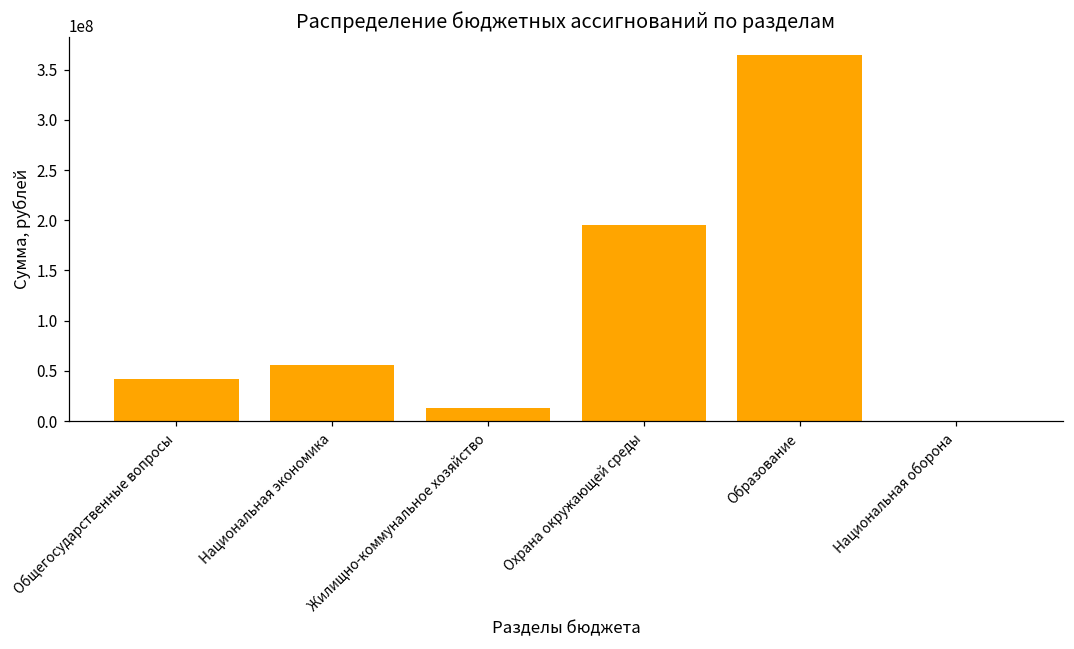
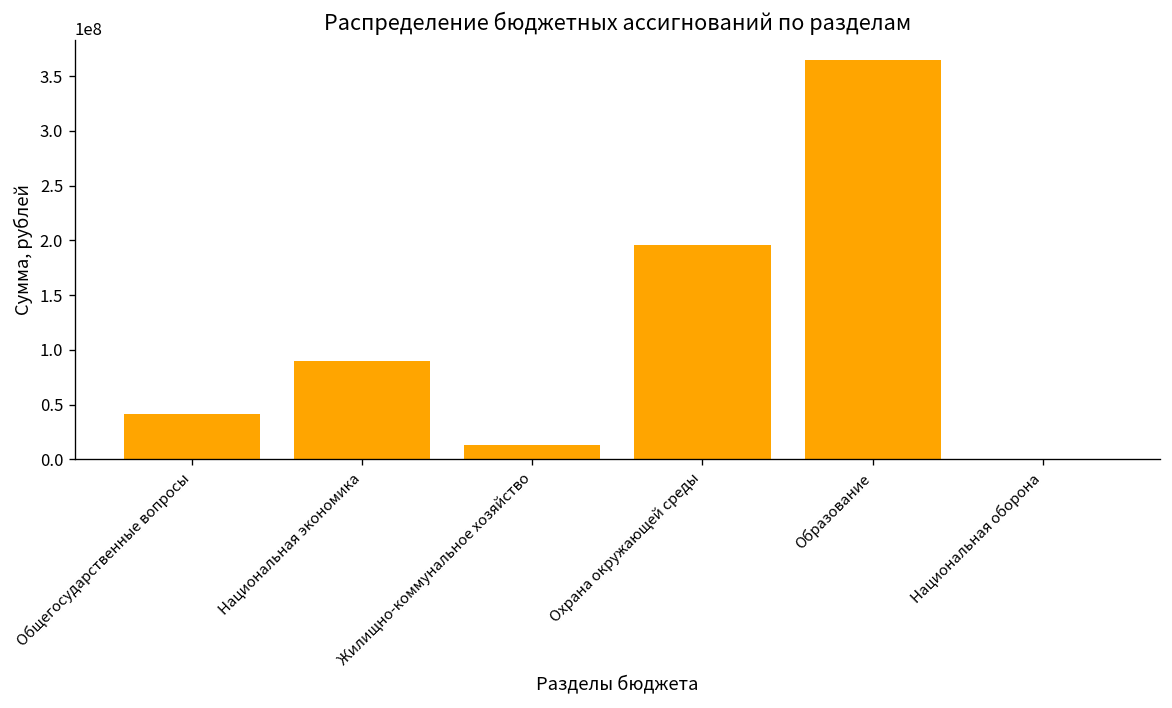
  {
    "Общегосударственные вопросы": 40000000,
-   "Национальная экономика": 60000000,
+   "Национальная экономика": 90000000,
    "Жилищно-коммунальное хозяйство": 10000000,
    "Охрана окружающей среды": 200000000,
    "Образование": 360000000
  }
